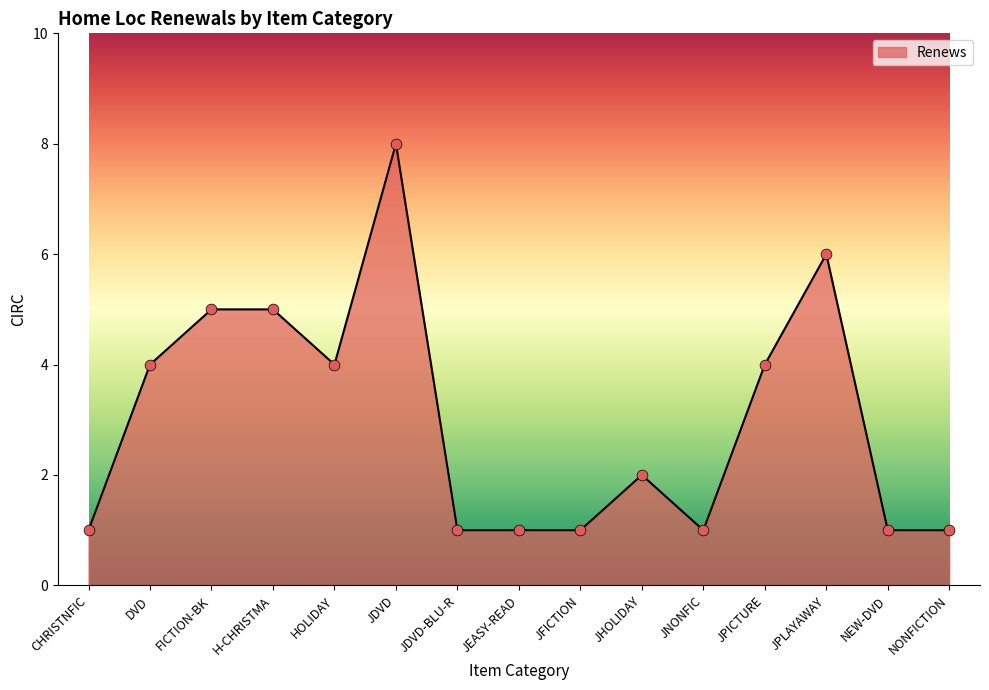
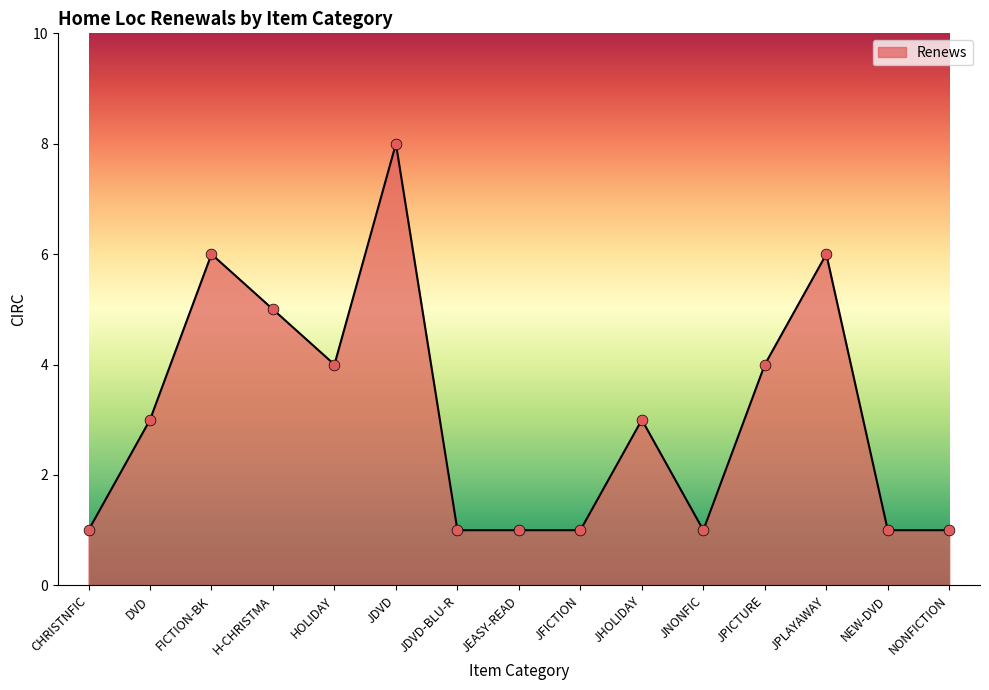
  {
    "CHRISTNFIC": 1,
-   "DVD": 4,
-   "FICTION-BK": 5,
+   "DVD": 3,
+   "FICTION-BK": 6,
    "H-CHRISTMA": 5,
    "HOLIDAY": 4,
    "JDVD": 8,
    "JDVD-BLU-R": 1,
    "JEASY-READ": 1,
    "JFICTION": 1,
-   "JHOLIDAY": 2,
+   "JHOLIDAY": 3,
    "JNONFIC": 1,
    "JPICTURE": 4,
    "JPLAYAWAY": 6,
    "NEW-DVD": 1,
    "NONFICTION": 1
  }
